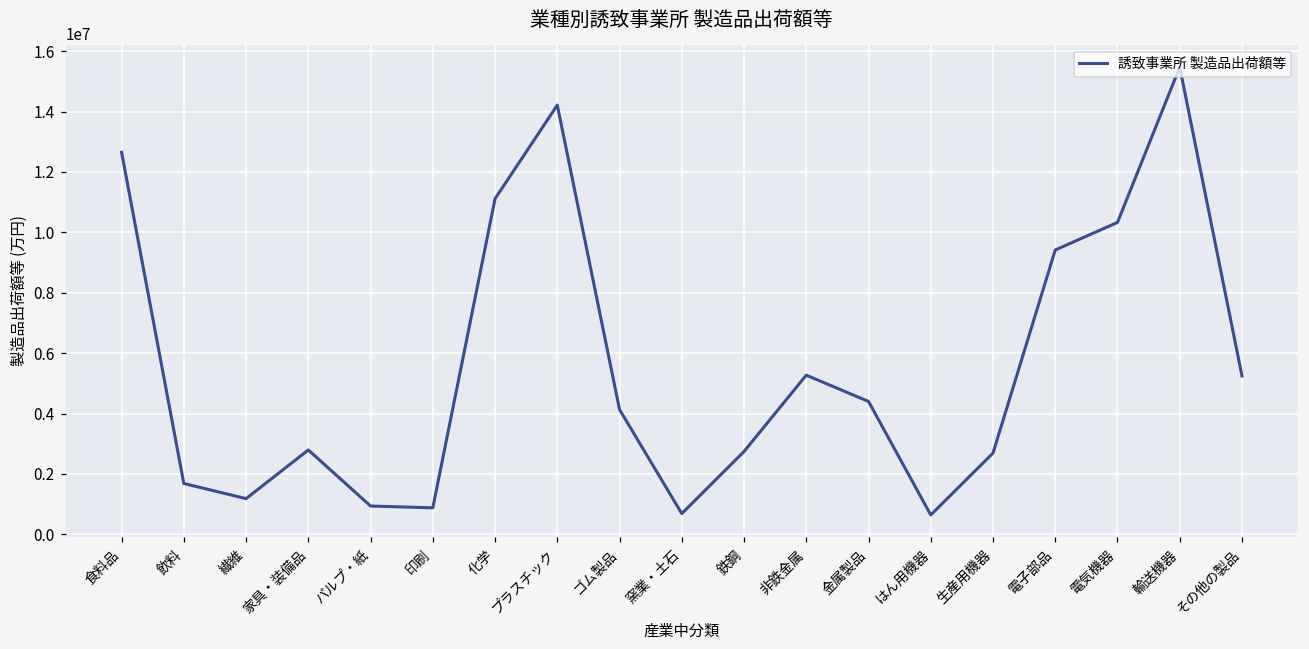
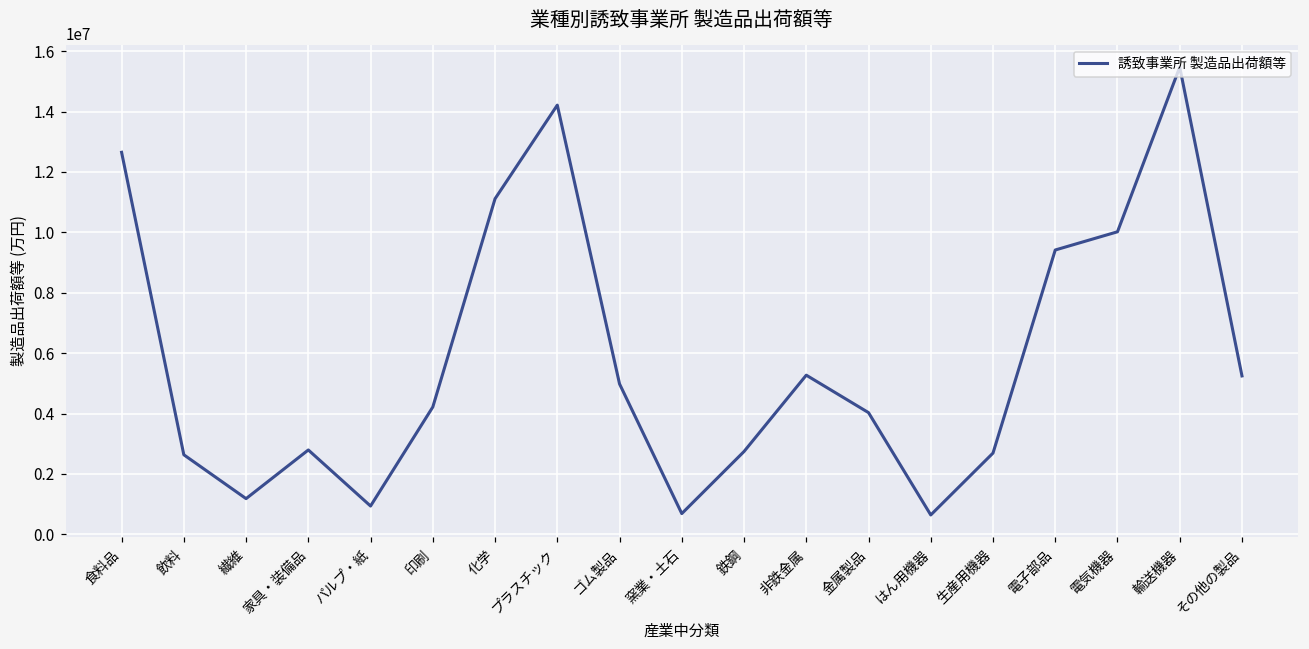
  {
    "食料品": 12700000,
-   "飲料": 1700000,
+   "飲料": 2600000,
    "繊維": 1200000,
    "家具・装備品": 2800000,
    "パルプ・紙": 900000,
-   "印刷": 900000,
+   "印刷": 4200000,
    "化学": 11100000,
    "プラスチック": 14200000,
-   "ゴム製品": 4100000,
+   "ゴム製品": 5000000,
    "窯業・土石": 700000,
    "鉄鋼": 2700000,
    "非鉄金属": 5300000,
-   "金属製品": 4400000,
+   "金属製品": 4000000,
    "はん用機器": 600000,
    "生産用機器": 2700000,
    "電子部品": 9400000,
-   "電気機器": 10300000,
+   "電気機器": 10000000,
    "その他の製品": 5200000
  }
